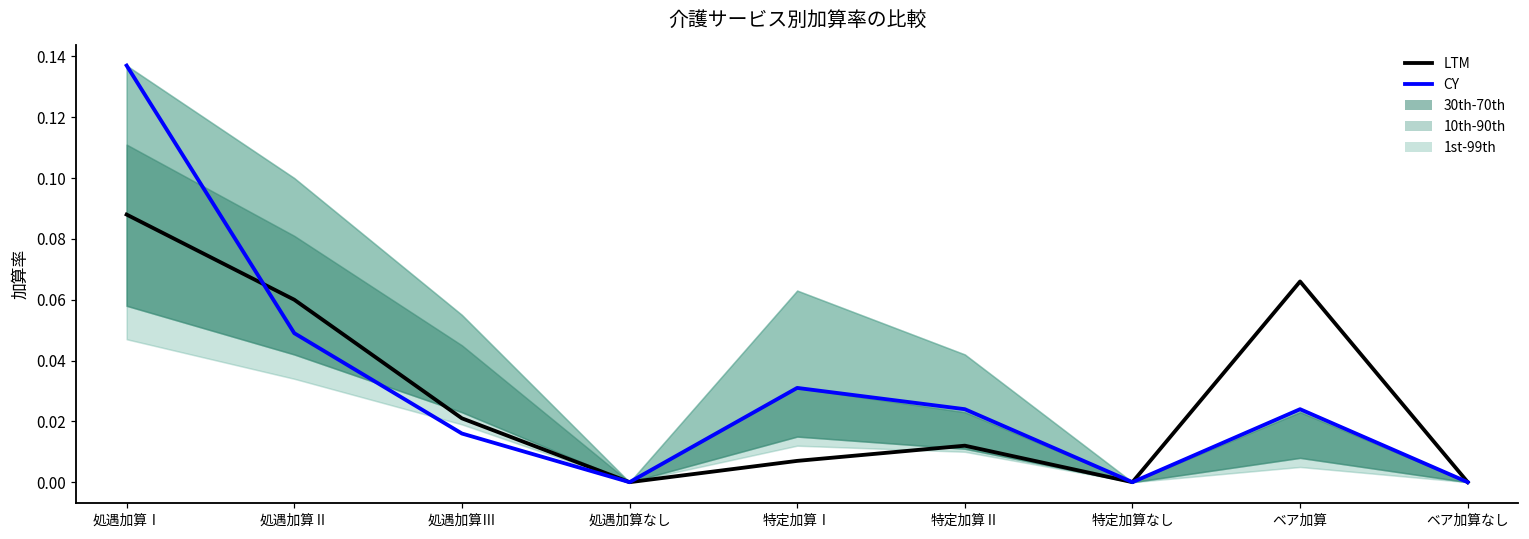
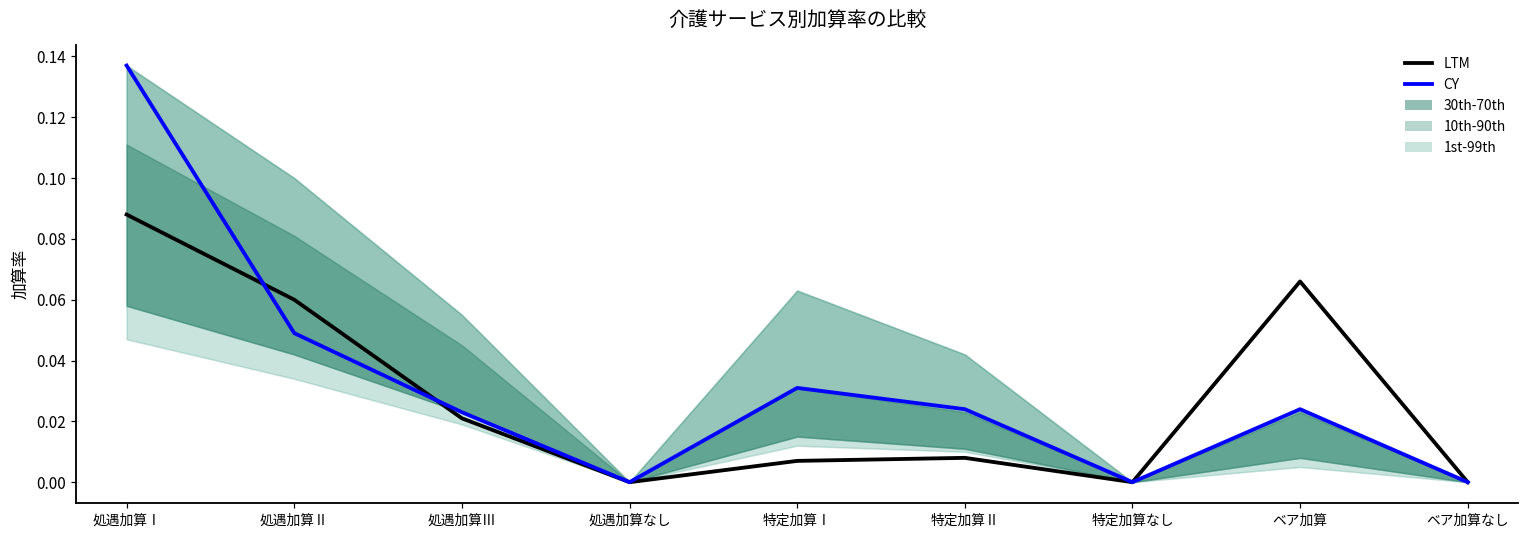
  {
    "LTM": {
      "処遇加算Ⅰ": 0.088,
      "処遇加算Ⅱ": 0.060,
      "処遇加算Ⅲ": 0.021,
      "特定加算Ⅰ": 0.007,
-     "特定加算Ⅱ": 0.012,
+     "特定加算Ⅱ": 0.008,
      "ベア加算": 0.066
    },
    "CY": {
      "処遇加算Ⅱ": 0.049,
-     "処遇加算Ⅲ": 0.016,
+     "処遇加算Ⅲ": 0.023,
      "特定加算Ⅱ": 0.024
    }
  }
